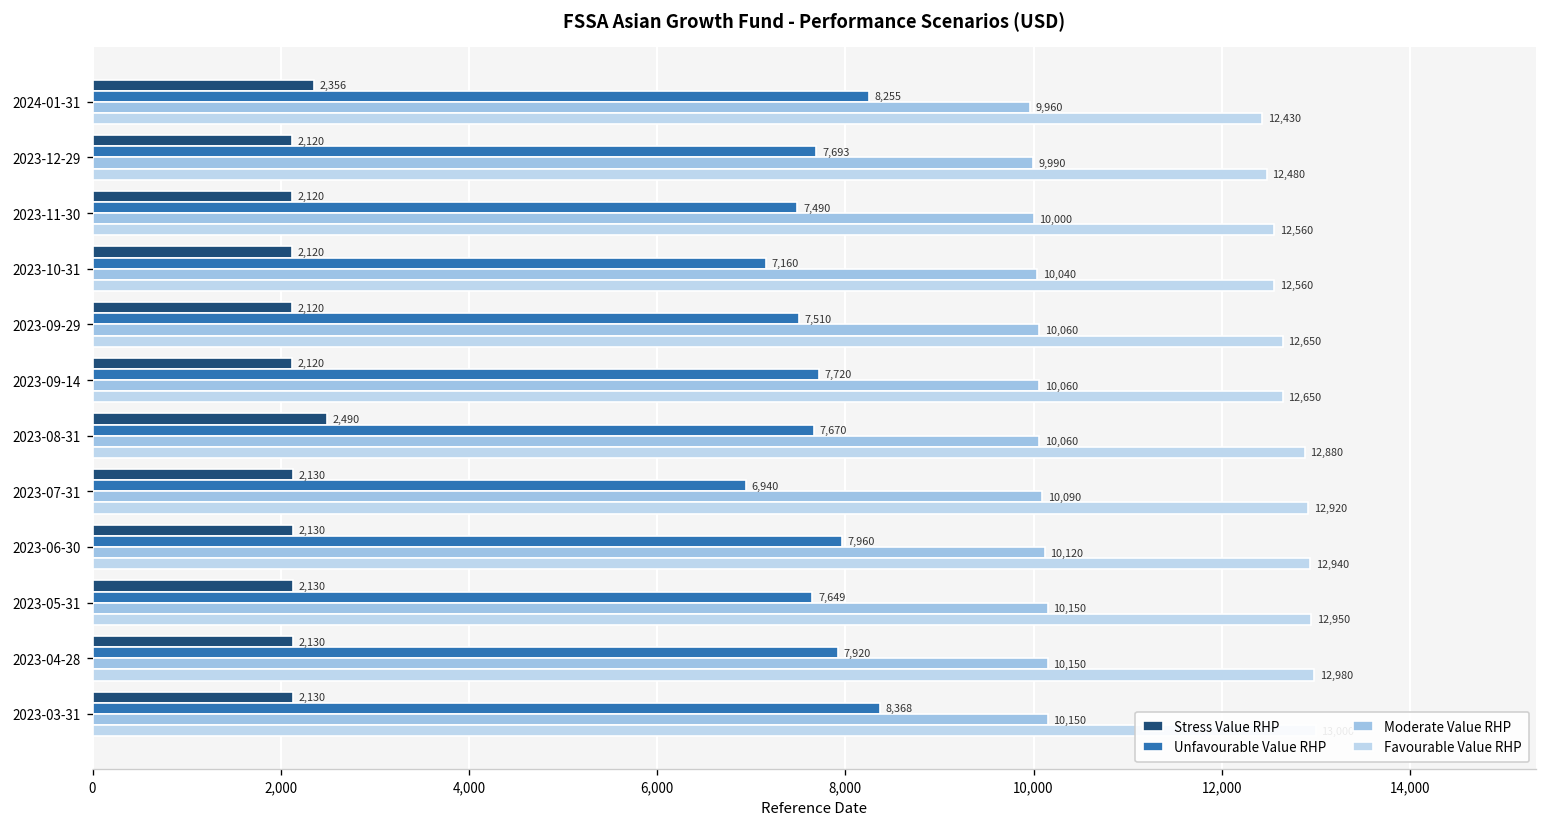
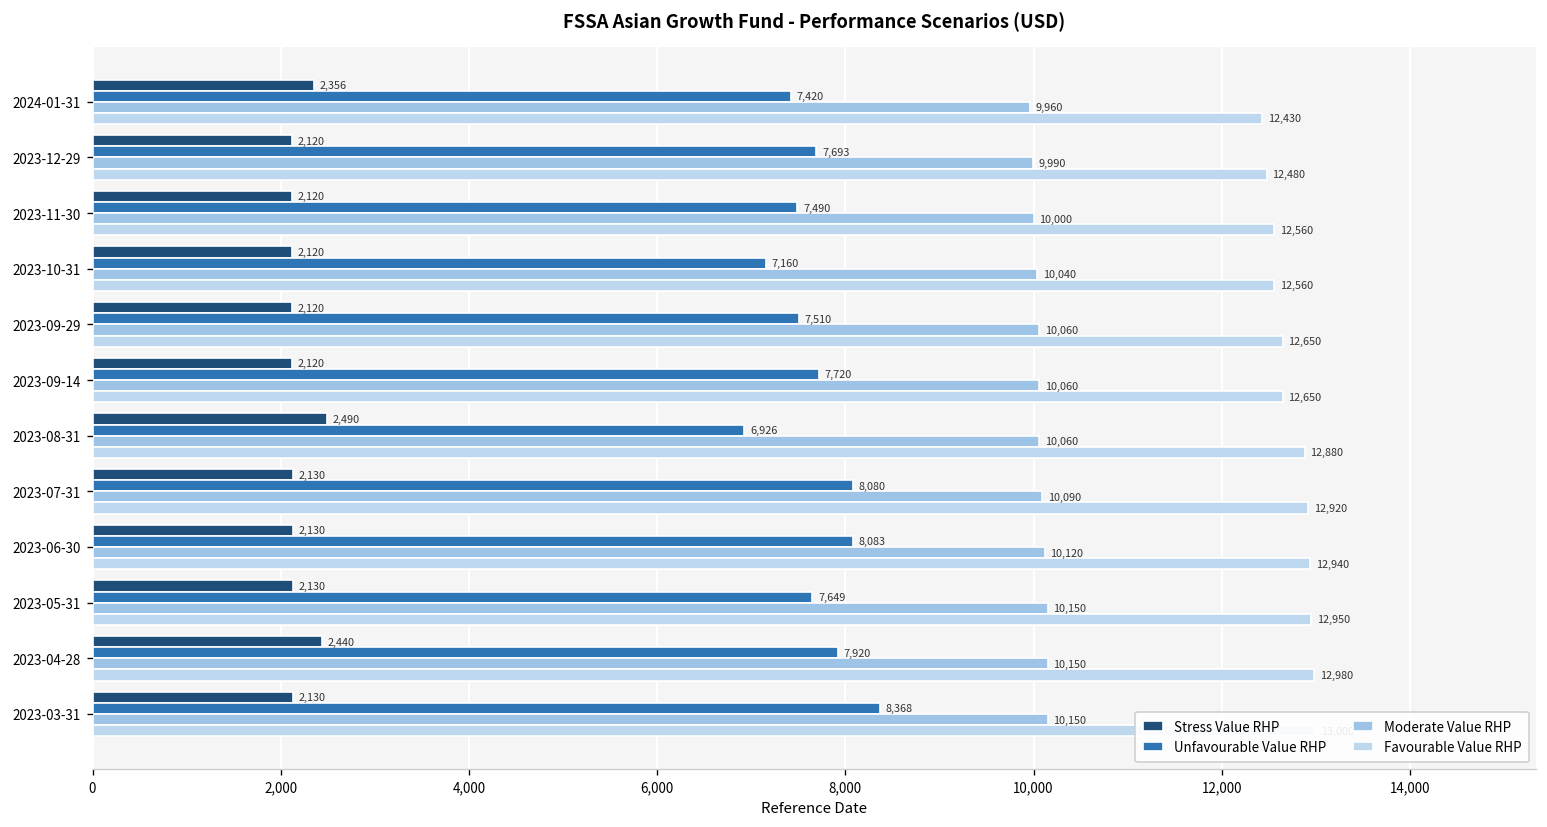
  {
    "Stress Value RHP": {
      "2024-01-31": "2,356",
      "2023-12-29": "2,120",
      "2023-11-30": "2,120",
      "2023-10-31": "2,120",
      "2023-09-29": "2,120",
      "2023-09-14": "2,120",
      "2023-08-31": "2,490",
      "2023-07-31": "2,130",
      "2023-06-30": "2,130",
      "2023-05-31": "2,130",
-     "2023-04-28": "2,130",
+     "2023-04-28": "2,440",
      "2023-03-31": "2,130"
    },
    "Unfavourable Value RHP": {
-     "2024-01-31": "8,255",
+     "2024-01-31": "7,420",
      "2023-12-29": "7,693",
      "2023-11-30": "7,490",
      "2023-10-31": "7,160",
      "2023-09-29": "7,510",
      "2023-09-14": "7,720",
-     "2023-08-31": "7,670",
-     "2023-07-31": "6,940",
-     "2023-06-30": "7,960",
+     "2023-08-31": "6,926",
+     "2023-07-31": "8,080",
+     "2023-06-30": "8,083",
      "2023-05-31": "7,649",
      "2023-04-28": "7,920",
      "2023-03-31": "8,368"
    }
  }
